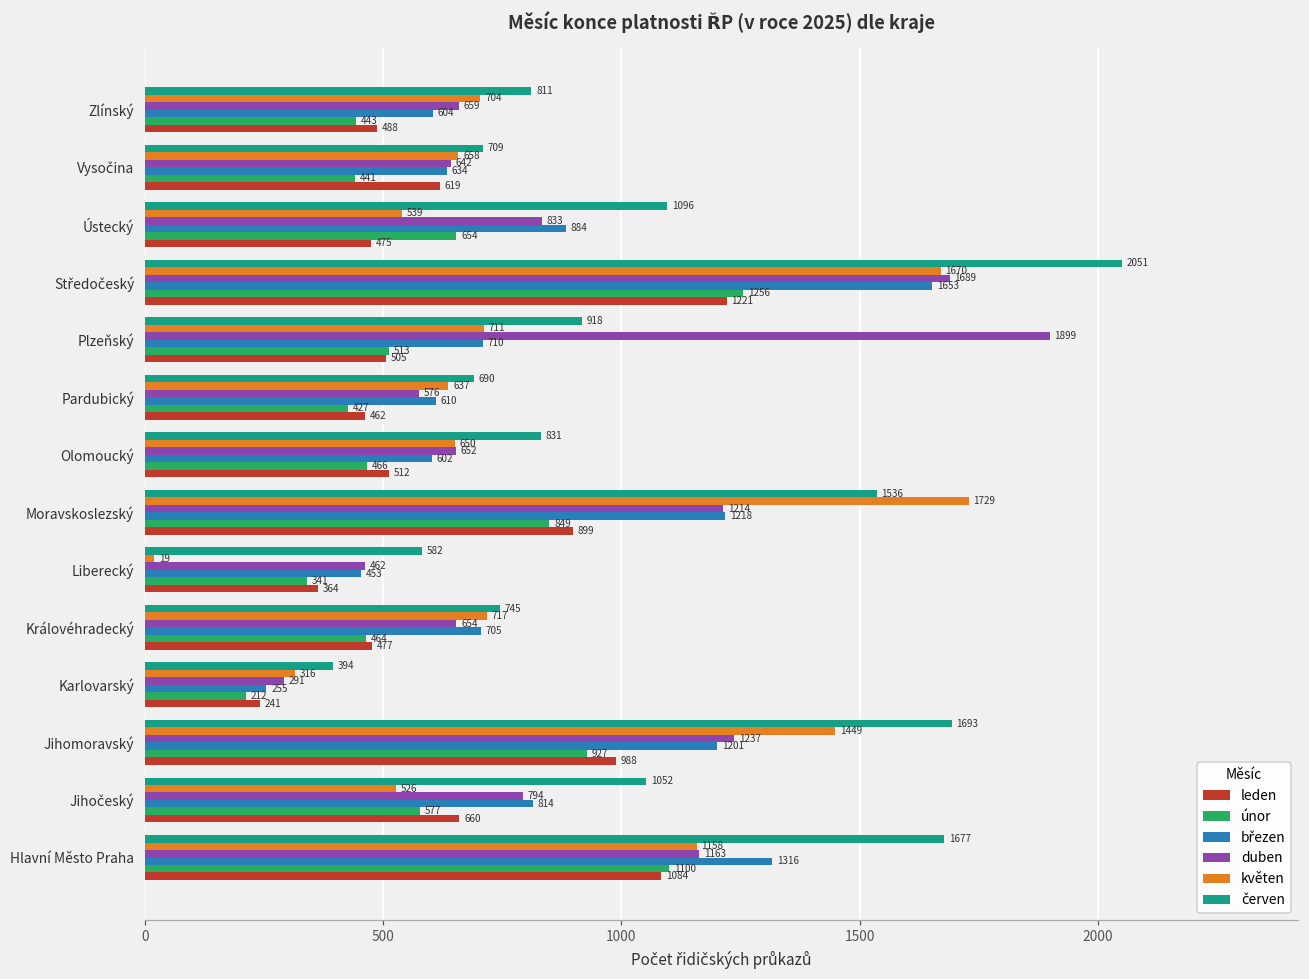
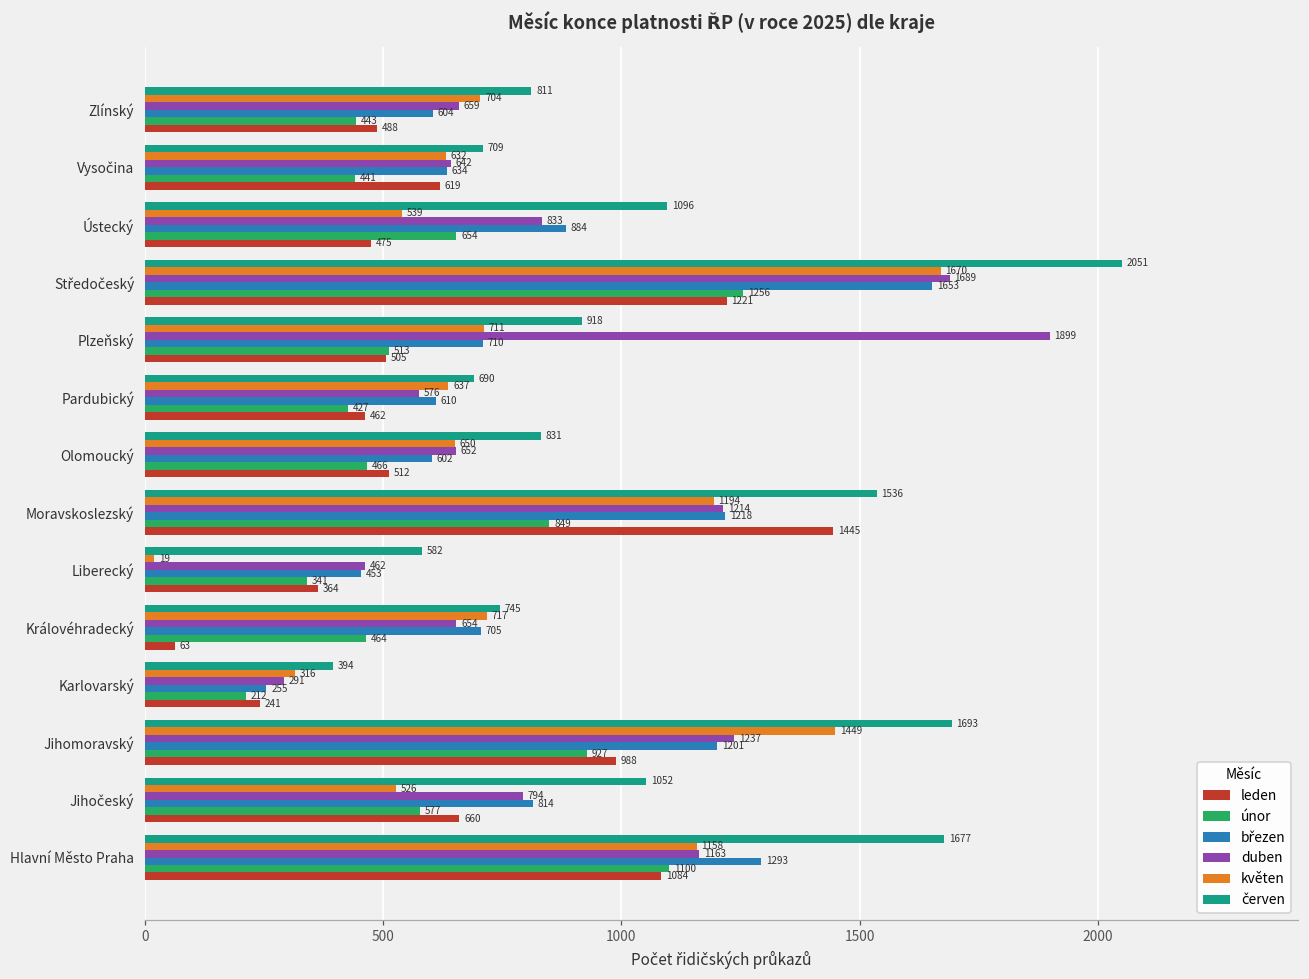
  {
    "leden": {
      "Zlínský": 488,
      "Vysočina": 619,
      "Ústecký": 475,
      "Středočeský": 1221,
      "Pardubický": 462,
      "Olomoucký": 512,
-     "Moravskoslezský": 899,
+     "Moravskoslezský": 1445,
      "Liberecký": 364,
-     "Královéhradecký": 477,
+     "Královéhradecký": 63,
      "Karlovarský": 241,
      "Jihomoravský": 988,
      "Jihočeský": 660
    },
    "březen": {
      "Zlínský": 604,
      "Ústecký": 884,
      "Středočeský": 1653,
      "Plzeňský": 710,
      "Pardubický": 610,
      "Olomoucký": 602,
      "Královéhradecký": 705,
      "Karlovarský": 255,
      "Jihomoravský": 1201,
      "Jihočeský": 814,
-     "Hlavní Město Praha": 1316
+     "Hlavní Město Praha": 1293
    },
    "duben": {
      "Zlínský": 659,
      "Ústecký": 833,
      "Středočeský": 1689,
      "Plzeňský": 1899,
      "Pardubický": 576,
      "Královéhradecký": 654,
      "Karlovarský": 291,
      "Jihomoravský": 1237,
      "Jihočeský": 794
    },
    "květen": {
      "Zlínský": 704,
-     "Vysočina": 658,
+     "Vysočina": 632,
      "Ústecký": 539,
      "Středočeský": 1670,
      "Plzeňský": 711,
      "Pardubický": 637,
-     "Moravskoslezský": 1729,
+     "Moravskoslezský": 1194,
      "Liberecký": 19,
      "Královéhradecký": 717,
      "Karlovarský": 316,
      "Jihomoravský": 1449,
      "Jihočeský": 526
    }
  }
